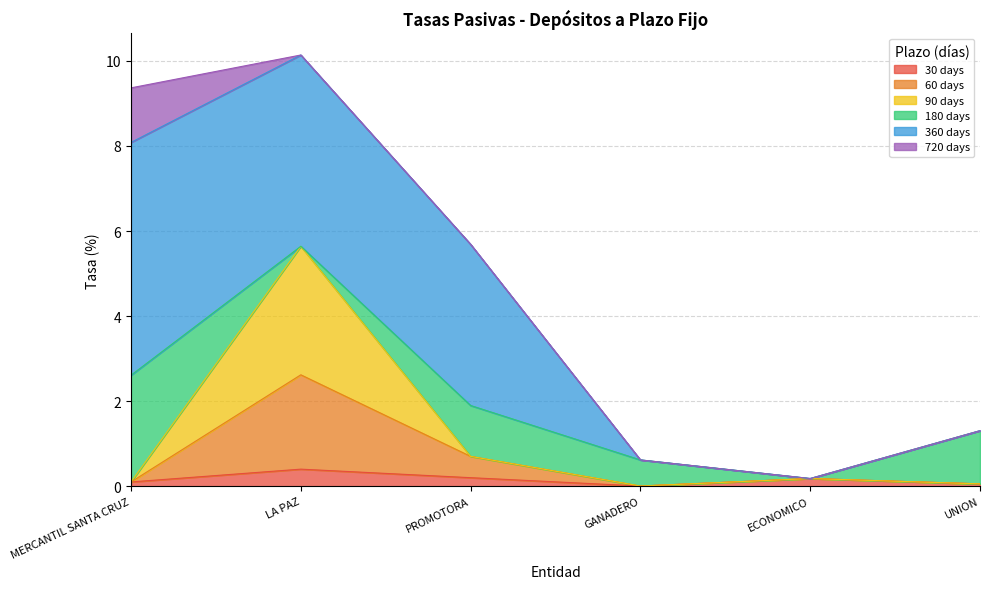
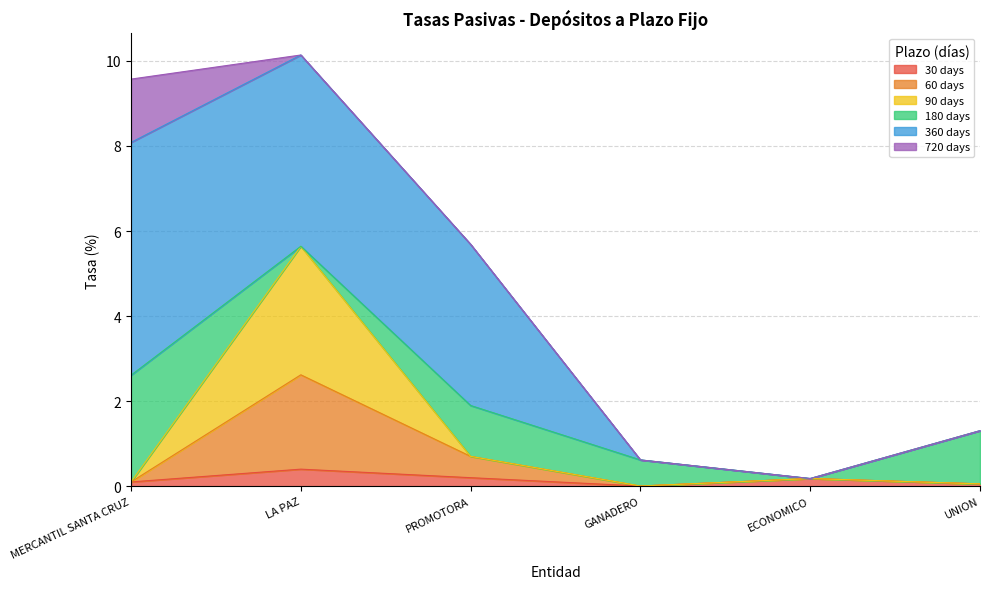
  {
    "180 days": {
      "MERCANTIL SANTA CRUZ": 2.5,
      "PROMOTORA": 1.2
    },
    "360 days": {
      "MERCANTIL SANTA CRUZ": 5.5
    },
    "720 days": {
-     "MERCANTIL SANTA CRUZ": 1.3
+     "MERCANTIL SANTA CRUZ": 1.5
    }
  }
